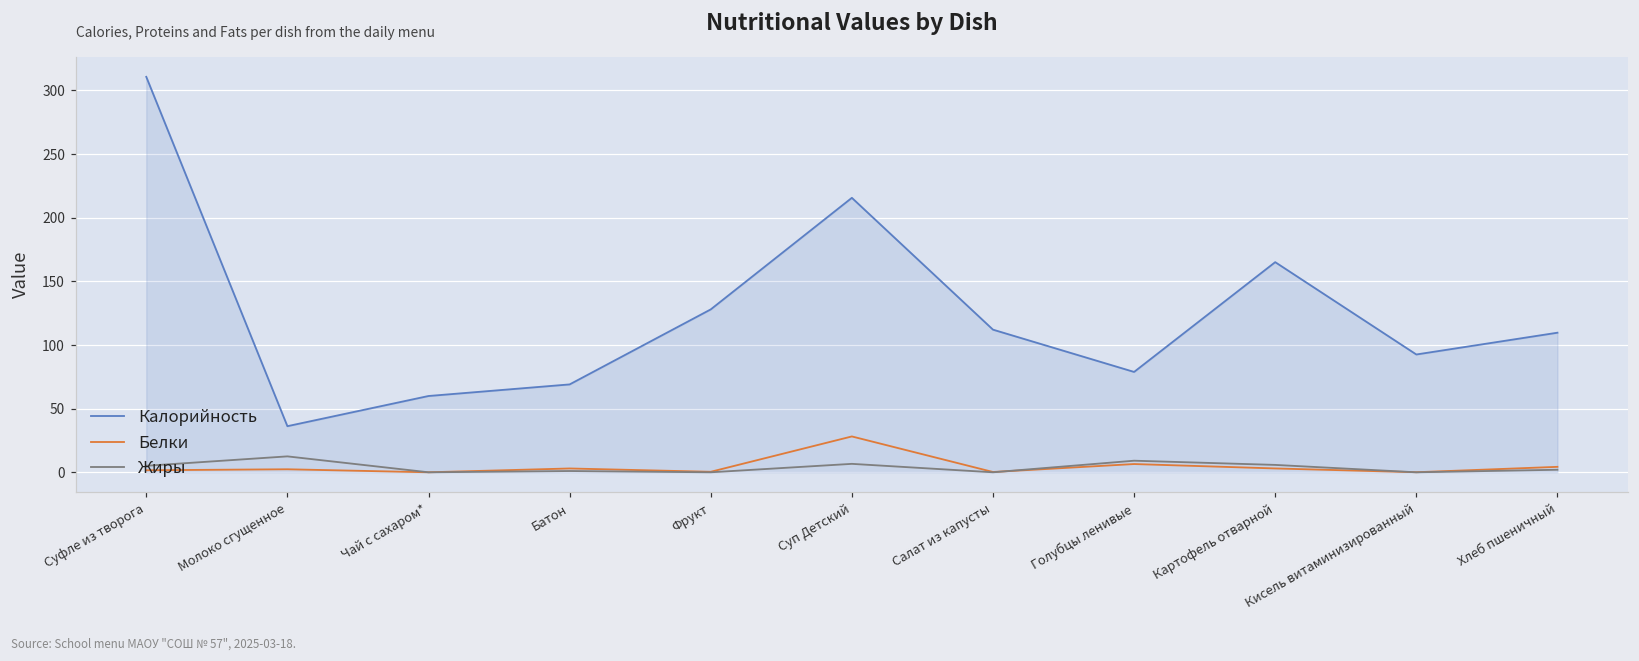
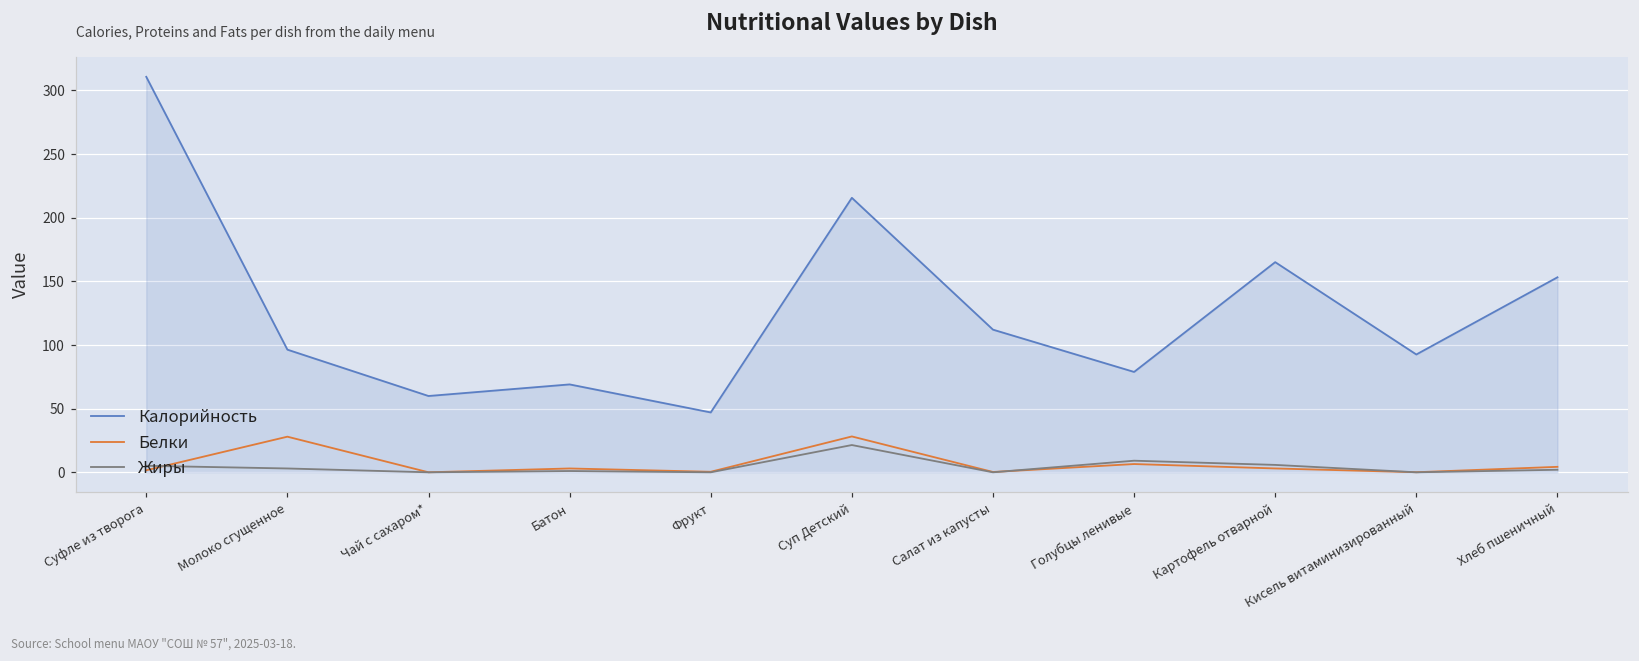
  {
    "Калорийность": {
      "Суфле из творога": 311,
-     "Молоко сгущенное": 36,
+     "Молоко сгущенное": 96,
      "Чай с сахаром*": 60,
      "Батон": 69,
-     "Фрукт": 128,
+     "Фрукт": 47,
      "Суп Детский": 216,
      "Салат из капусты": 112,
      "Голубцы ленивые": 79,
      "Картофель отварной": 165,
      "Кисель витаминизированный": 93,
-     "Хлеб пшеничный": 110
+     "Хлеб пшеничный": 153
    },
    "Белки": {
      "Суфле из творога": 2,
-     "Молоко сгущенное": 2,
+     "Молоко сгущенное": 28,
      "Суп Детский": 28,
      "Голубцы ленивые": 6,
      "Картофель отварной": 3,
      "Хлеб пшеничный": 4
    },
    "Жиры": {
      "Суфле из творога": 5,
-     "Молоко сгущенное": 13,
-     "Суп Детский": 7,
+     "Молоко сгущенное": 3,
+     "Суп Детский": 21,
      "Голубцы ленивые": 9,
      "Картофель отварной": 6,
      "Хлеб пшеничный": 2
    }
  }
